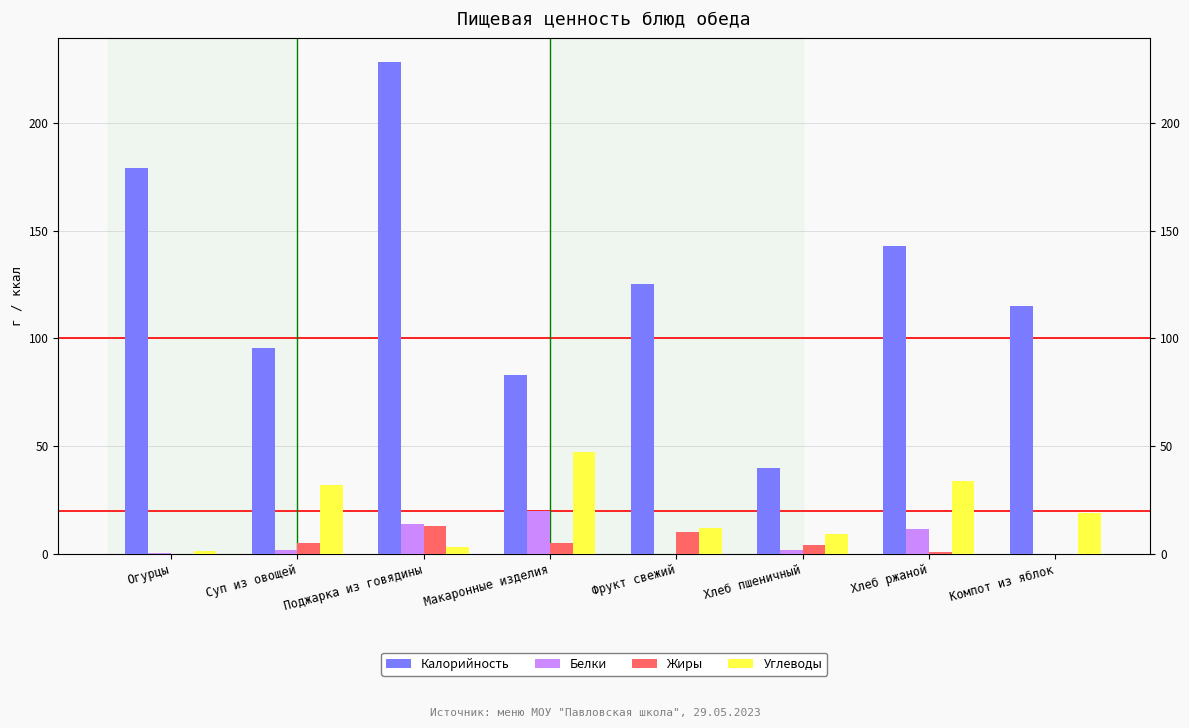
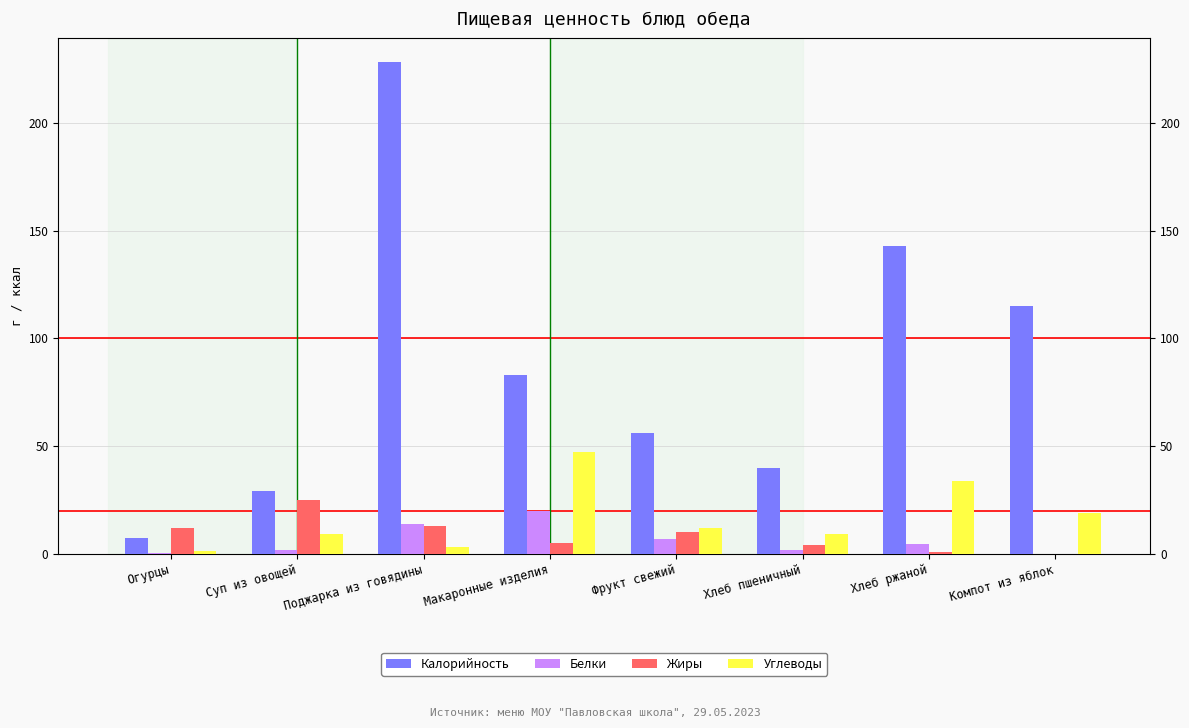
  {
    "Калорийность": {
-     "Огурцы": 179,
-     "Суп из овощей": 95,
+     "Огурцы": 7,
+     "Суп из овощей": 29,
      "Поджарка из говядины": 228,
      "Макаронные изделия": 83,
-     "Фрукт свежий": 125,
+     "Фрукт свежий": 56,
      "Хлеб пшеничный": 40,
      "Хлеб ржаной": 143,
      "Компот из яблок": 115
    },
    "Белки": {
      "Суп из овощей": 2,
      "Поджарка из говядины": 14,
      "Макаронные изделия": 20,
-     "Фрукт свежий": 0,
+     "Фрукт свежий": 7,
      "Хлеб пшеничный": 2,
-     "Хлеб ржаной": 12
+     "Хлеб ржаной": 4
    },
    "Жиры": {
-     "Огурцы": 0,
-     "Суп из овощей": 5,
+     "Огурцы": 12,
+     "Суп из овощей": 25,
      "Поджарка из говядины": 13,
      "Макаронные изделия": 5,
      "Фрукт свежий": 10,
      "Хлеб пшеничный": 4,
      "Компот из яблок": 0
    },
    "Углеводы": {
-     "Суп из овощей": 32,
+     "Суп из овощей": 9,
      "Поджарка из говядины": 3,
      "Макаронные изделия": 47,
      "Фрукт свежий": 12,
      "Хлеб пшеничный": 9,
      "Хлеб ржаной": 34,
      "Компот из яблок": 19
    }
  }
